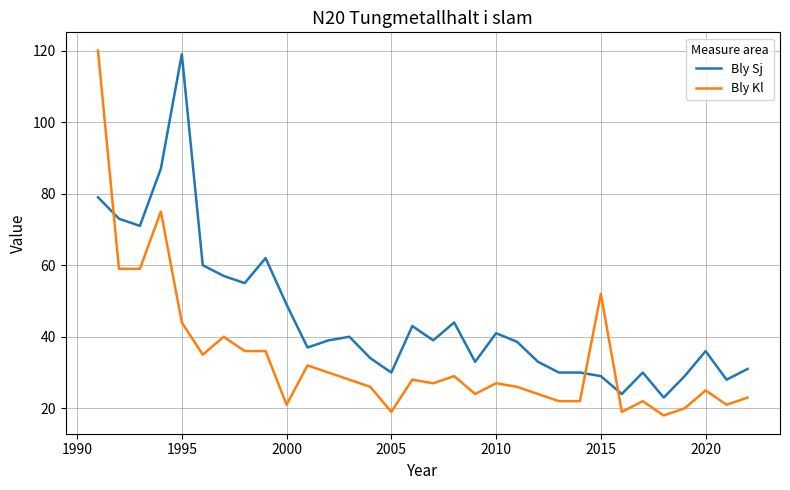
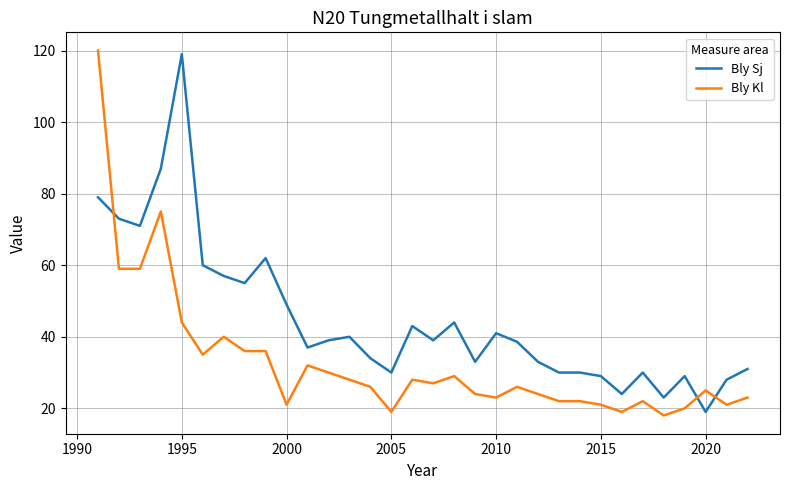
  {
    "Bly Sj": {
      "1995": 119,
      "2000": 49,
      "2005": 30,
      "2010": 41,
      "2015": 29,
-     "2020": 36
+     "2020": 19
    },
    "Bly Kl": {
      "1995": 44,
      "2000": 21,
      "2005": 19,
-     "2010": 27,
-     "2015": 52,
+     "2010": 23,
+     "2015": 21,
      "2020": 25
    }
  }
